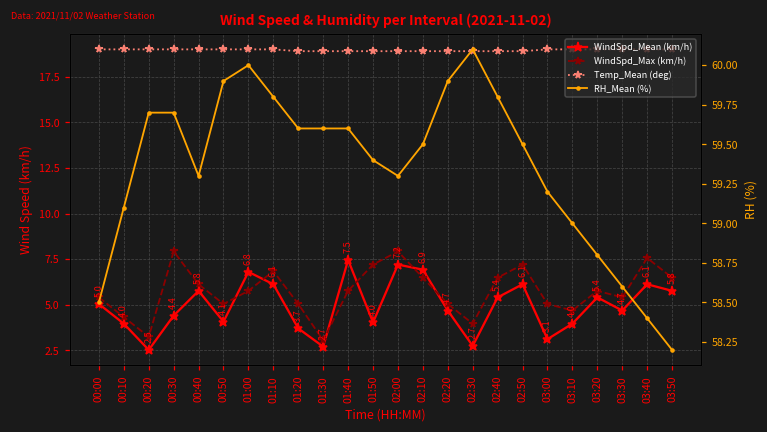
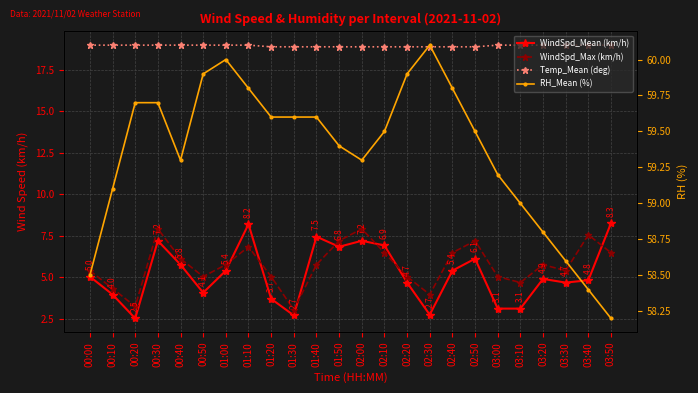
  {
    "WindSpd_Mean (km/h)": {
-     "00:30": 4.4,
-     "01:00": 6.8,
-     "01:10": 6.1,
+     "00:30": 7.2,
+     "01:00": 5.4,
+     "01:10": 8.2,
      "01:20": 3.7,
      "01:40": 7.5,
-     "01:50": 4.0,
+     "01:50": 6.8,
      "02:10": 6.9,
      "02:30": 2.7,
      "03:00": 3.1,
-     "03:10": 4.0,
-     "03:20": 5.4,
-     "03:40": 6.1,
-     "03:50": 5.8
+     "03:10": 3.1,
+     "03:20": 4.9,
+     "03:40": 4.8,
+     "03:50": 8.3
    }
  }
